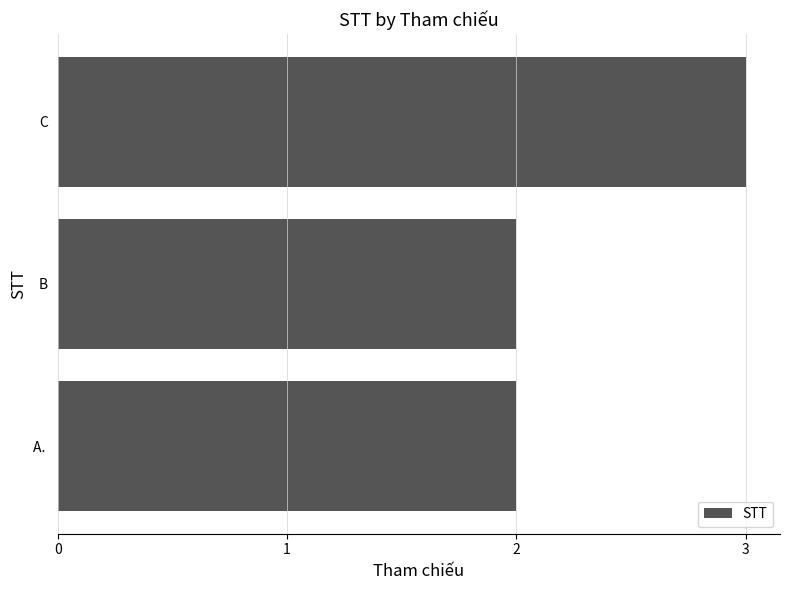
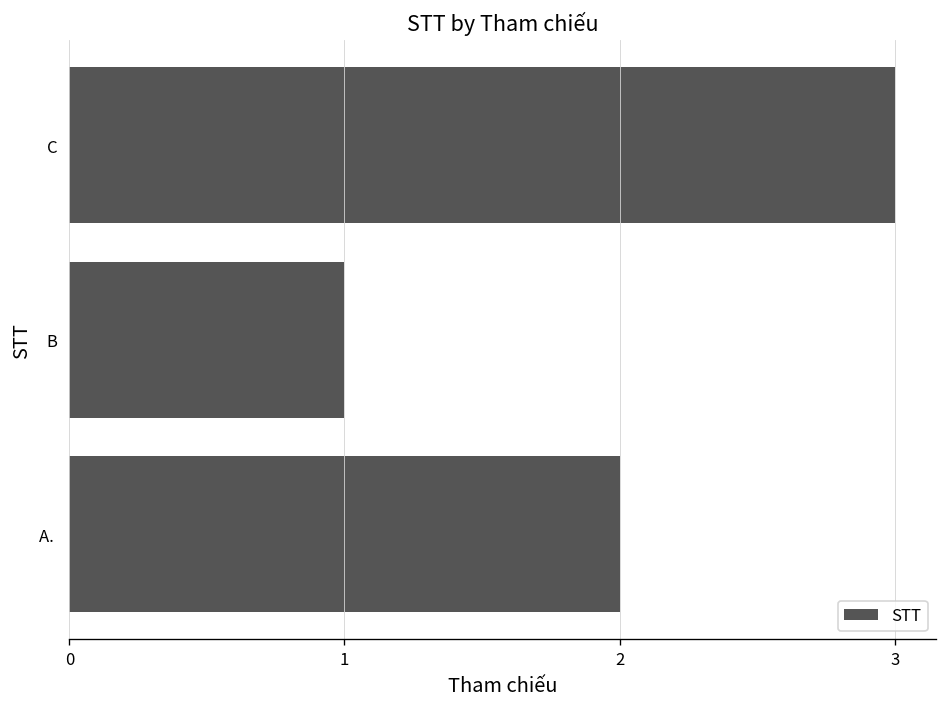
  {
    "C": 3,
-   "B": 2,
+   "B": 1,
    "A.": 2
  }
